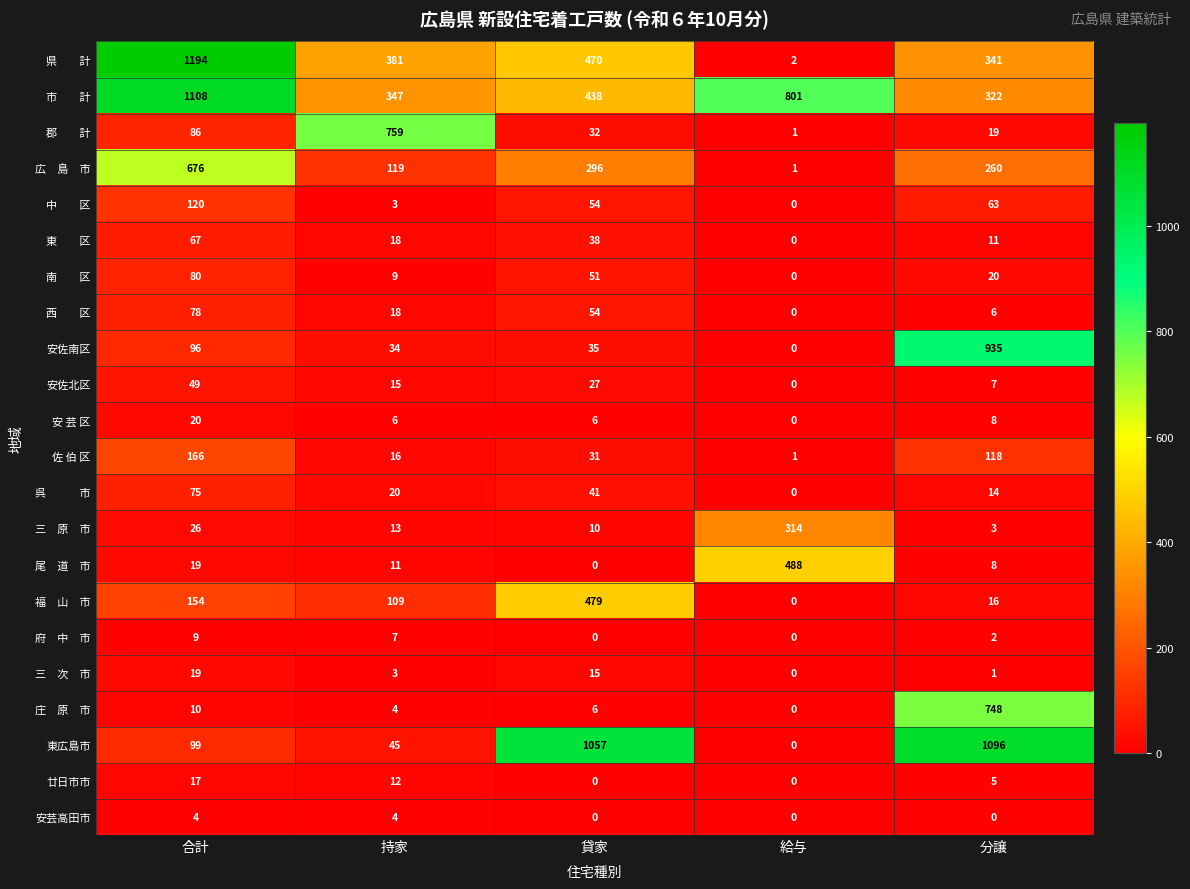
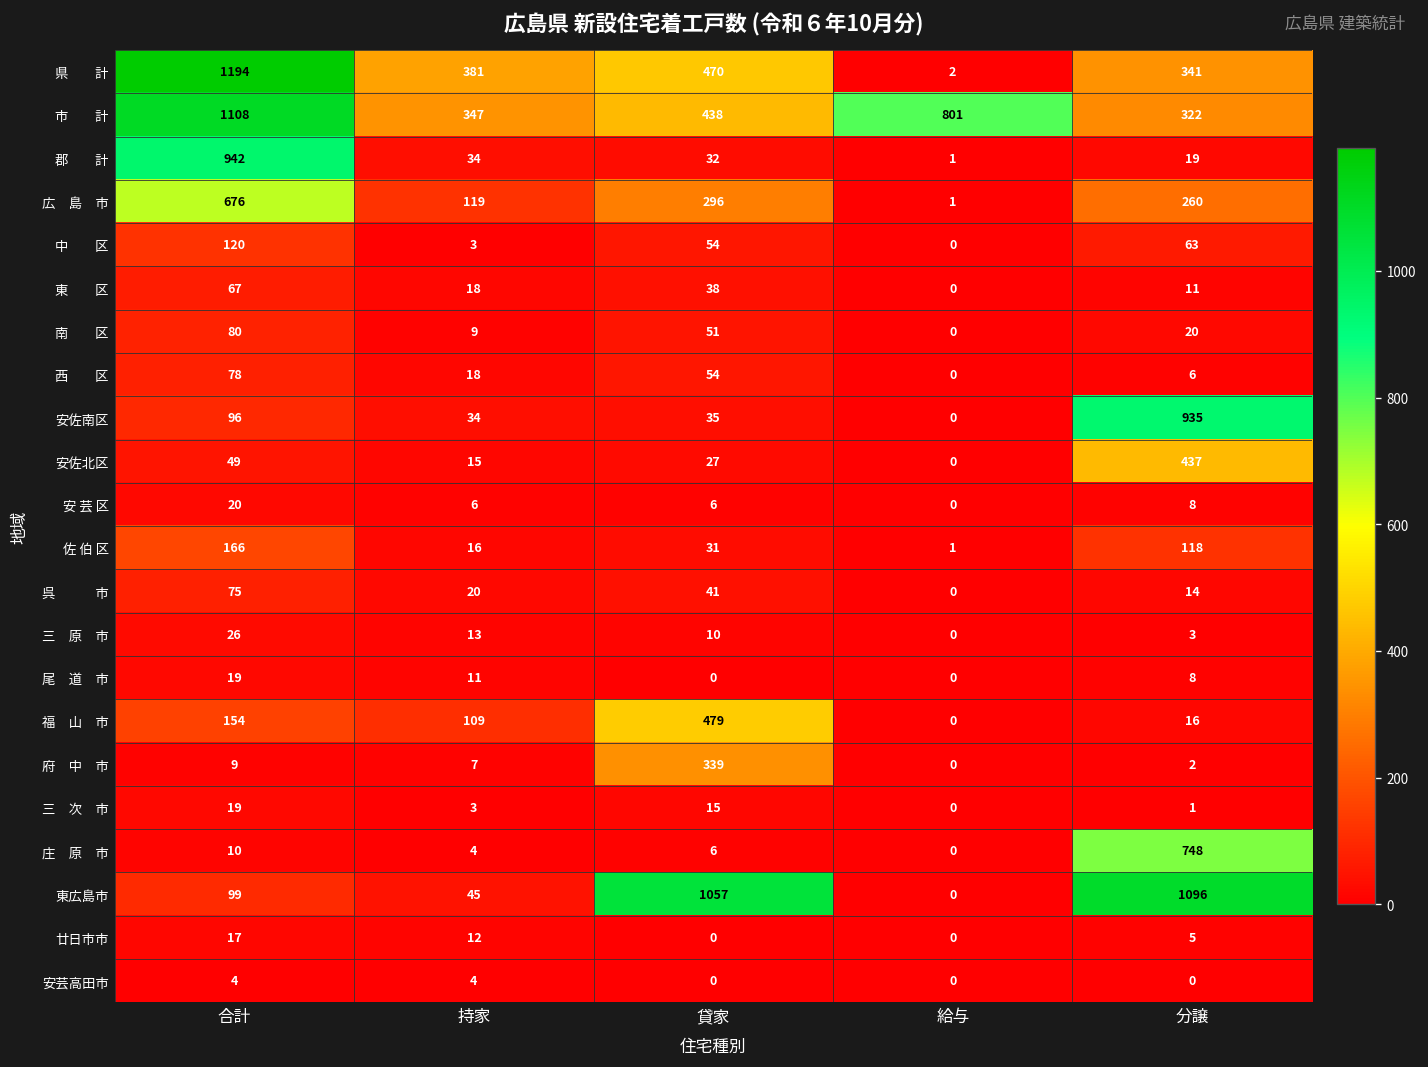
  {
    "県 計": {
      "合計": 1194,
      "持家": 381,
      "貸家": 470,
      "給与": 2,
      "分譲": 341
    },
    "市 計": {
      "合計": 1108,
      "持家": 347,
      "貸家": 438,
      "給与": 801,
      "分譲": 322
    },
    "郡 計": {
-     "合計": 86,
-     "持家": 759,
+     "合計": 942,
+     "持家": 34,
      "貸家": 32,
      "給与": 1,
      "分譲": 19
    },
    "広 島 市": {
      "合計": 676,
      "持家": 119,
      "貸家": 296,
      "給与": 1,
      "分譲": 260
    },
    "中 区": {
      "合計": 120,
      "持家": 3,
      "貸家": 54,
      "給与": 0,
      "分譲": 63
    },
    "東 区": {
      "合計": 67,
      "持家": 18,
      "貸家": 38,
      "給与": 0,
      "分譲": 11
    },
    "南 区": {
      "合計": 80,
      "持家": 9,
      "貸家": 51,
      "給与": 0,
      "分譲": 20
    },
    "西 区": {
      "合計": 78,
      "持家": 18,
      "貸家": 54,
      "給与": 0,
      "分譲": 6
    },
    "安佐南区": {
      "合計": 96,
      "持家": 34,
      "貸家": 35,
      "給与": 0,
      "分譲": 935
    },
    "安佐北区": {
      "合計": 49,
      "持家": 15,
      "貸家": 27,
      "給与": 0,
-     "分譲": 7
+     "分譲": 437
    },
    "安 芸 区": {
      "合計": 20,
      "持家": 6,
      "貸家": 6,
      "給与": 0,
      "分譲": 8
    },
    "佐 伯 区": {
      "合計": 166,
      "持家": 16,
      "貸家": 31,
      "給与": 1,
      "分譲": 118
    },
    "呉 市": {
      "合計": 75,
      "持家": 20,
      "貸家": 41,
      "給与": 0,
      "分譲": 14
    },
    "三 原 市": {
      "合計": 26,
      "持家": 13,
      "貸家": 10,
-     "給与": 314,
+     "給与": 0,
      "分譲": 3
    },
    "尾 道 市": {
      "合計": 19,
      "持家": 11,
      "貸家": 0,
-     "給与": 488,
+     "給与": 0,
      "分譲": 8
    },
    "福 山 市": {
      "合計": 154,
      "持家": 109,
      "貸家": 479,
      "給与": 0,
      "分譲": 16
    },
    "府 中 市": {
      "合計": 9,
      "持家": 7,
-     "貸家": 0,
+     "貸家": 339,
      "給与": 0,
      "分譲": 2
    },
    "三 次 市": {
      "合計": 19,
      "持家": 3,
      "貸家": 15,
      "給与": 0,
      "分譲": 1
    },
    "庄 原 市": {
      "合計": 10,
      "持家": 4,
      "貸家": 6,
      "給与": 0,
      "分譲": 748
    },
    "東広島市": {
      "合計": 99,
      "持家": 45,
      "貸家": 1057,
      "給与": 0,
      "分譲": 1096
    },
    "廿日市市": {
      "合計": 17,
      "持家": 12,
      "貸家": 0,
      "給与": 0,
      "分譲": 5
    },
    "安芸高田市": {
      "合計": 4,
      "持家": 4,
      "貸家": 0,
      "給与": 0,
      "分譲": 0
    }
  }
